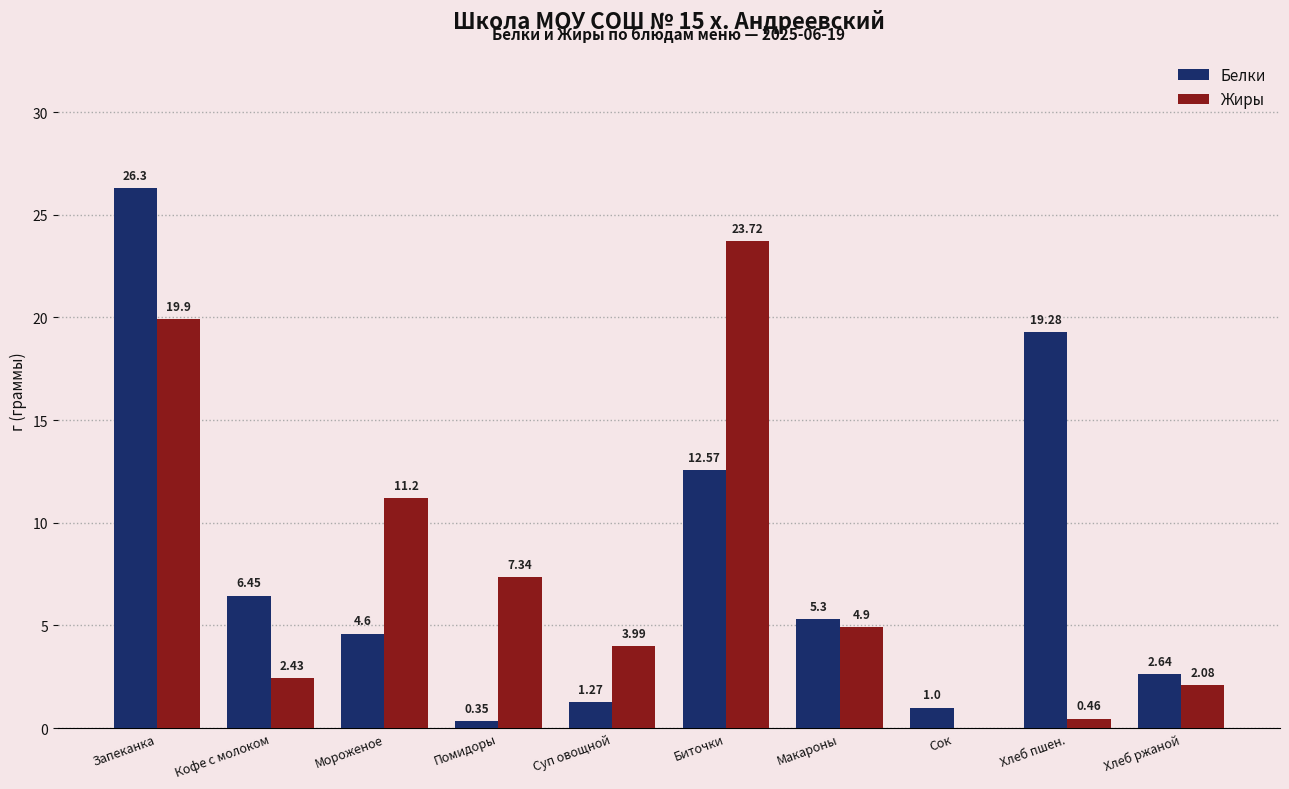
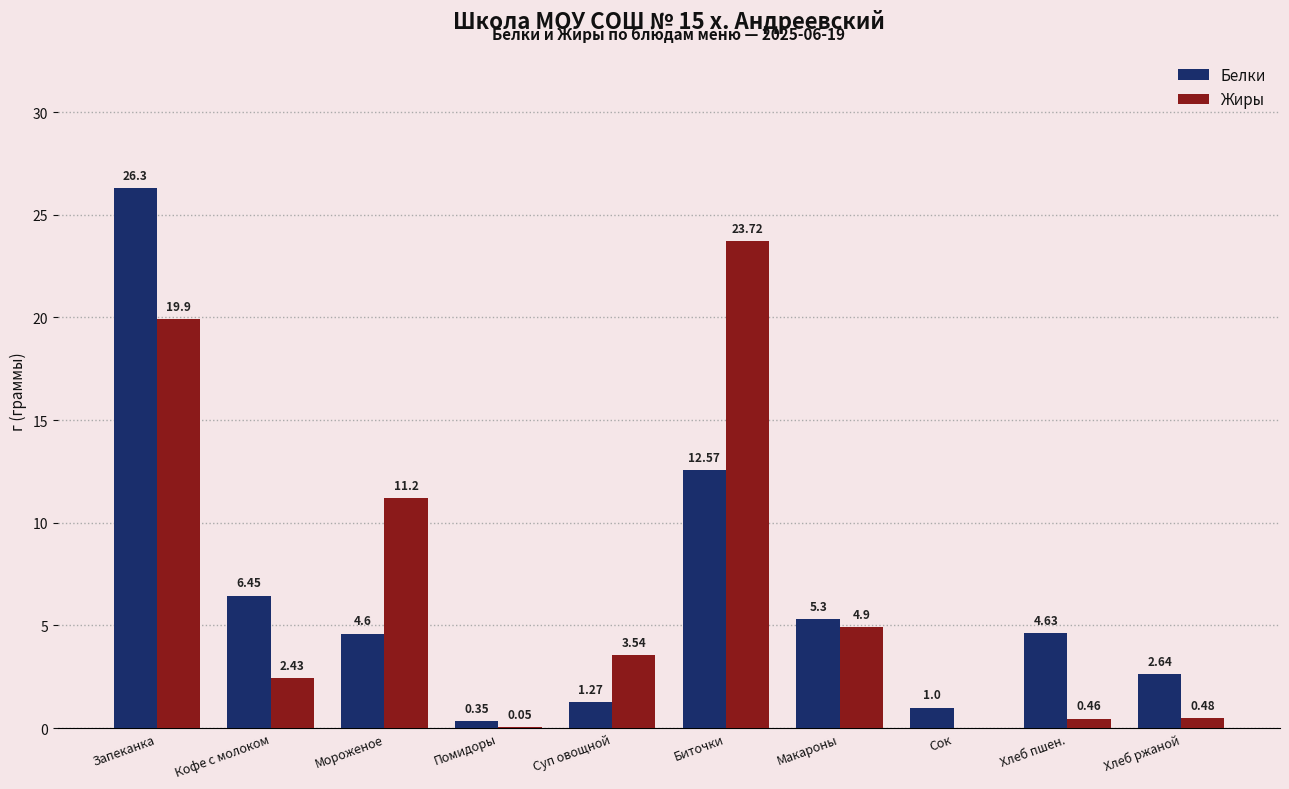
  {
    "Белки": {
      "Запеканка": 26.3,
      "Кофе с молоком": 6.45,
      "Мороженое": 4.6,
      "Помидоры": 0.35,
      "Суп овощной": 1.27,
      "Биточки": 12.57,
      "Макароны": 5.3,
      "Сок": 1.0,
-     "Хлеб пшен.": 19.28,
+     "Хлеб пшен.": 4.63,
      "Хлеб ржаной": 2.64
    },
    "Жиры": {
      "Запеканка": 19.9,
      "Кофе с молоком": 2.43,
      "Мороженое": 11.2,
-     "Помидоры": 7.34,
-     "Суп овощной": 3.99,
+     "Помидоры": 0.05,
+     "Суп овощной": 3.54,
      "Биточки": 23.72,
      "Макароны": 4.9,
      "Хлеб пшен.": 0.46,
-     "Хлеб ржаной": 2.08
+     "Хлеб ржаной": 0.48
    }
  }
